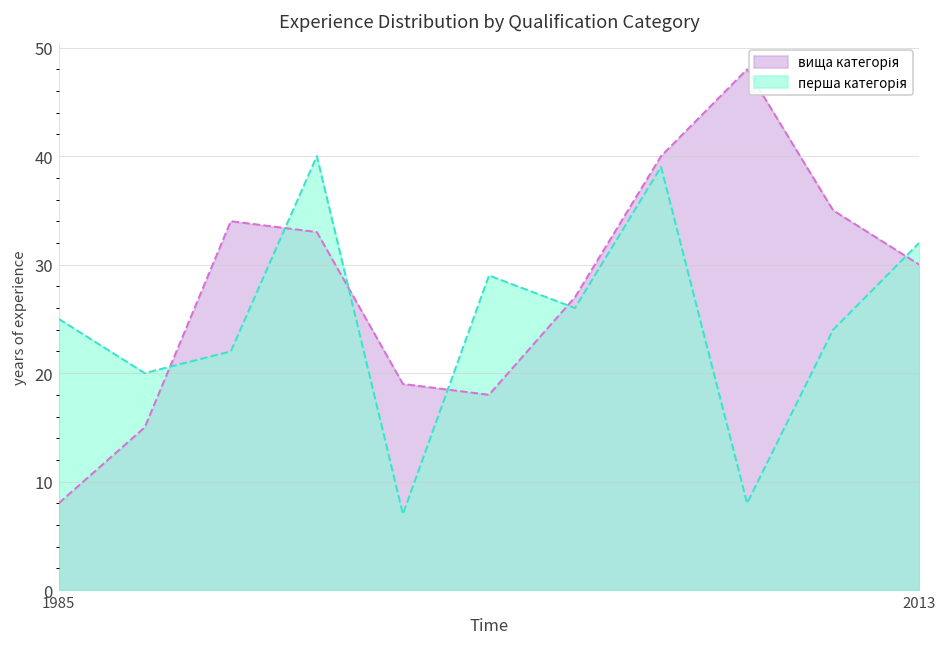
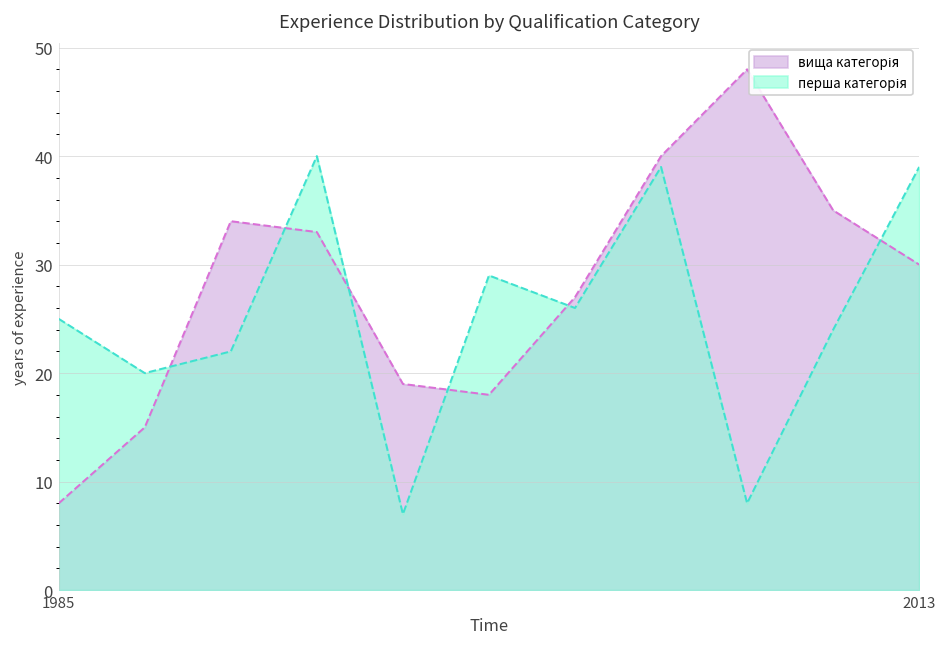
  {
    "вища категорія": {
      "1985": 8,
      "2013": 30
    },
    "перша категорія": {
      "1985": 25,
-     "2013": 32
+     "2013": 39
    }
  }
